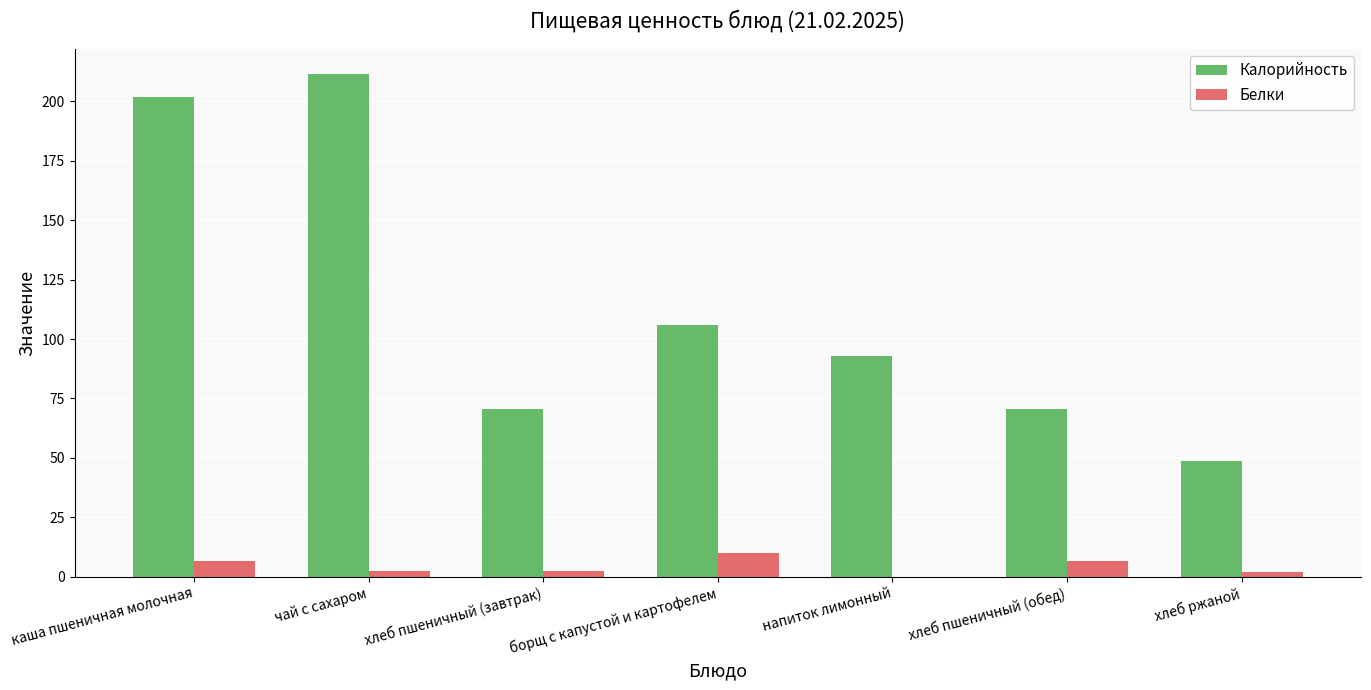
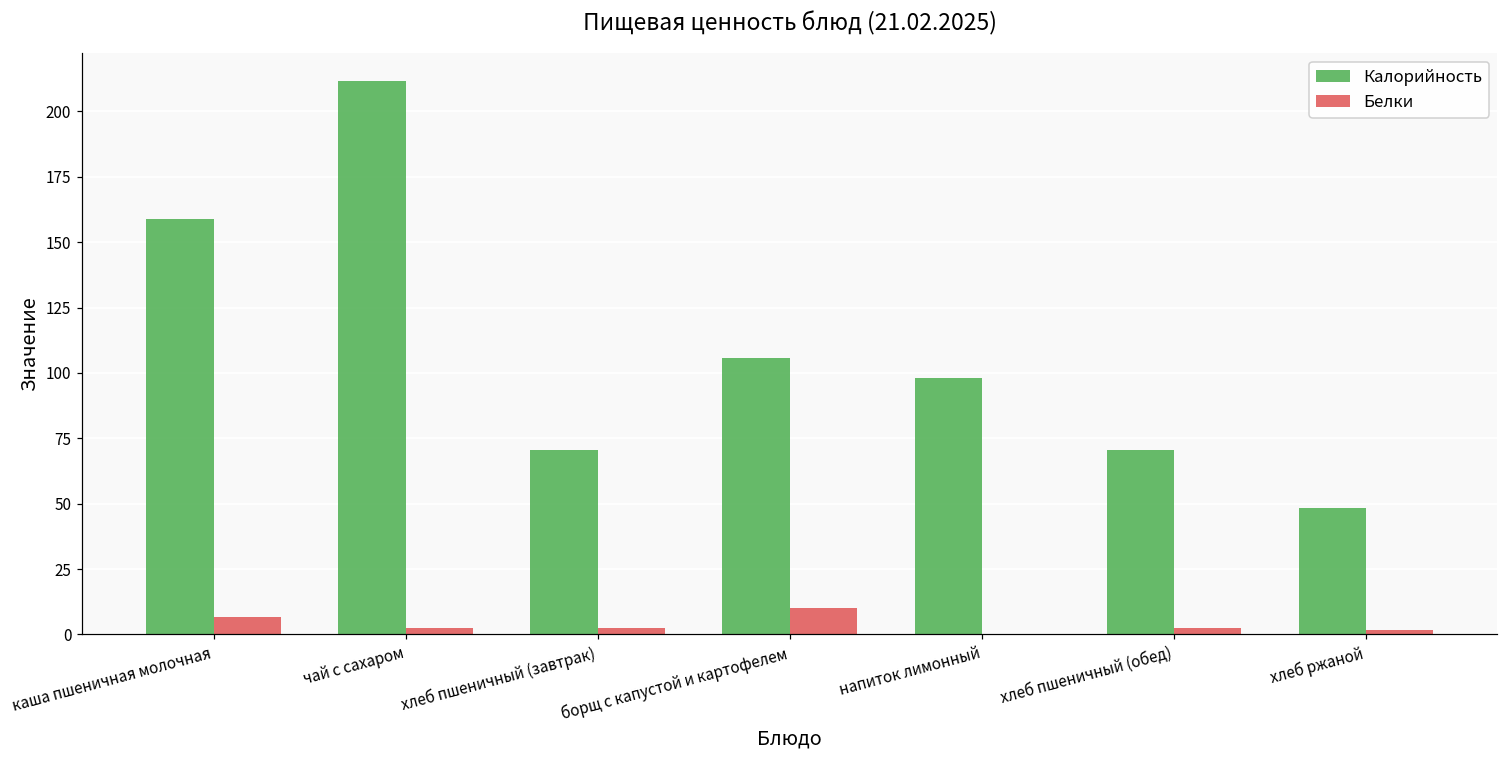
  {
    "Калорийность": {
-     "каша пшеничная молочная": 202,
+     "каша пшеничная молочная": 159,
      "чай с сахаром": 212,
      "хлеб пшеничный (завтрак)": 71,
      "борщ с капустой и картофелем": 106,
-     "напиток лимонный": 93,
+     "напиток лимонный": 98,
      "хлеб пшеничный (обед)": 71,
      "хлеб ржаной": 49
    },
    "Белки": {
      "каша пшеничная молочная": 7,
      "чай с сахаром": 2,
      "хлеб пшеничный (завтрак)": 2,
      "борщ с капустой и картофелем": 10,
-     "хлеб пшеничный (обед)": 7,
+     "хлеб пшеничный (обед)": 2,
      "хлеб ржаной": 2
    }
  }
